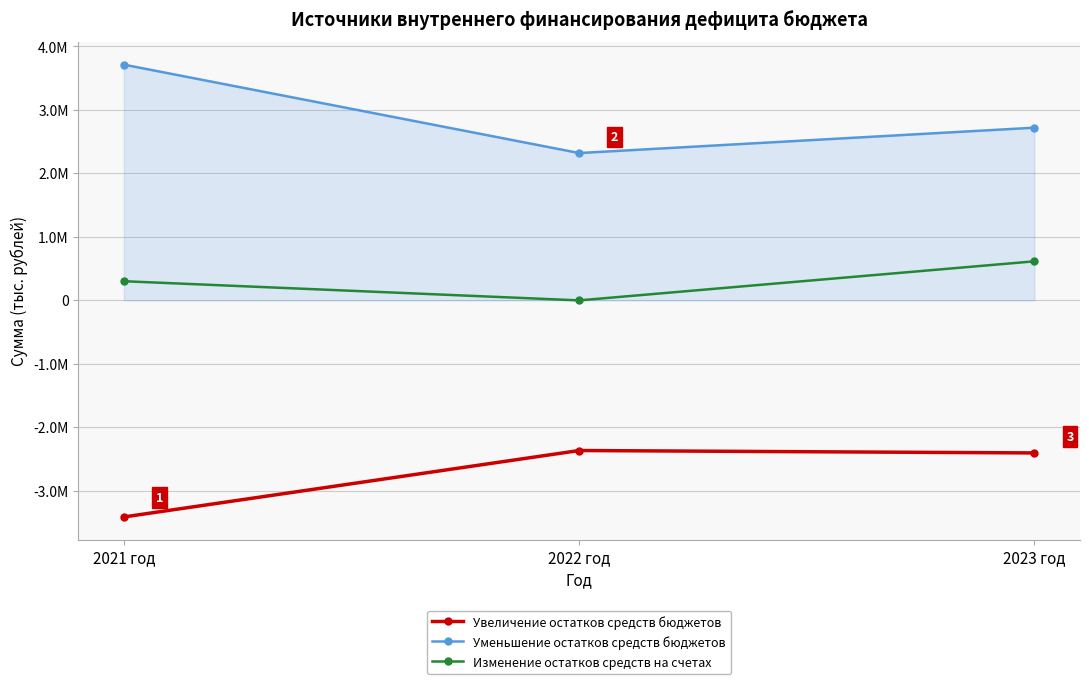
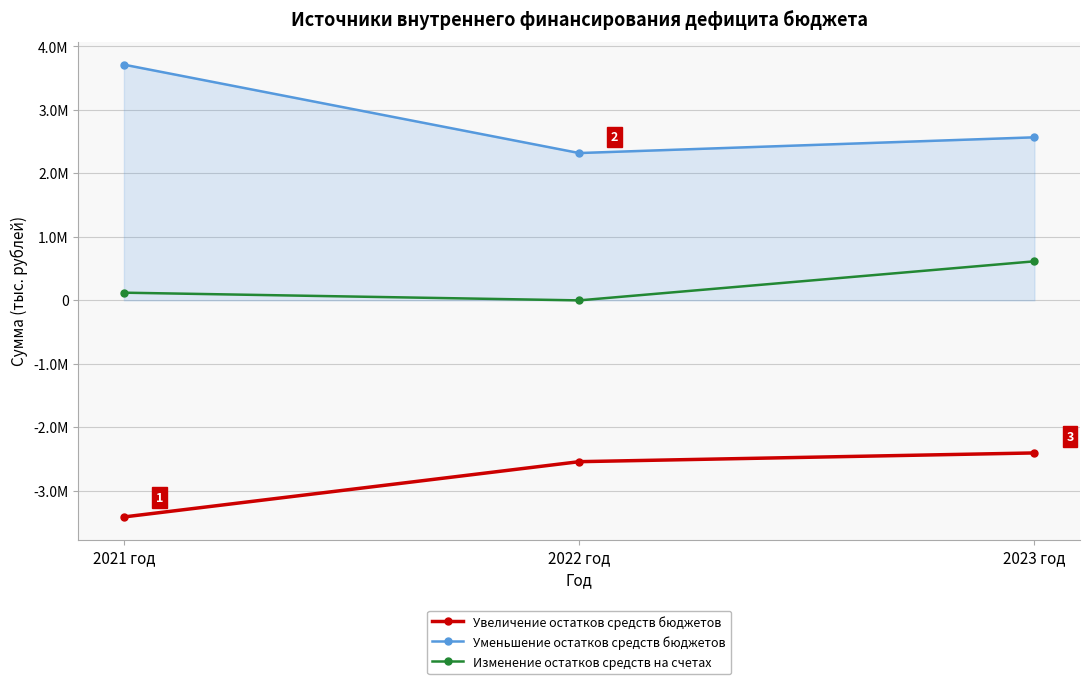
  {
    "Увеличение остатков средств бюджетов": {
      "2021 год": -3400000,
-     "2022 год": -2400000,
+     "2022 год": -2500000,
      "2023 год": -2400000
    },
    "Уменьшение остатков средств бюджетов": {
      "2021 год": 3700000,
      "2022 год": 2300000,
-     "2023 год": 2700000
+     "2023 год": 2600000
    },
    "Изменение остатков средств на счетах": {
-     "2021 год": 300000,
+     "2021 год": 100000,
      "2022 год": 0,
      "2023 год": 600000
    }
  }
